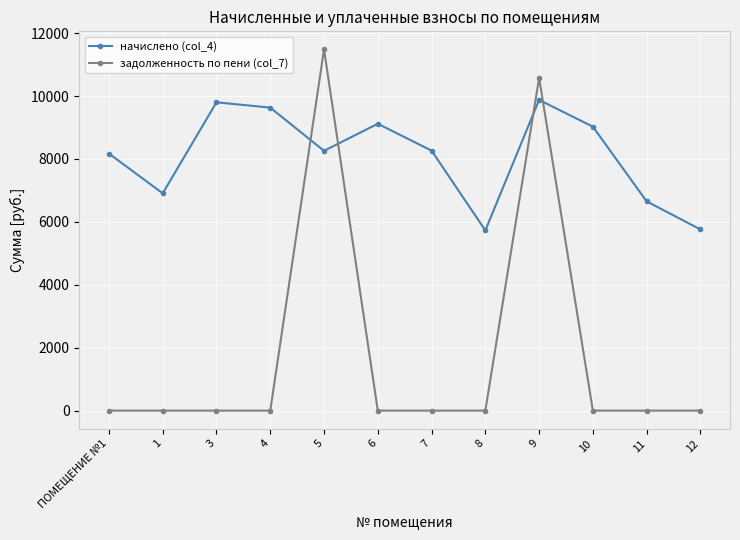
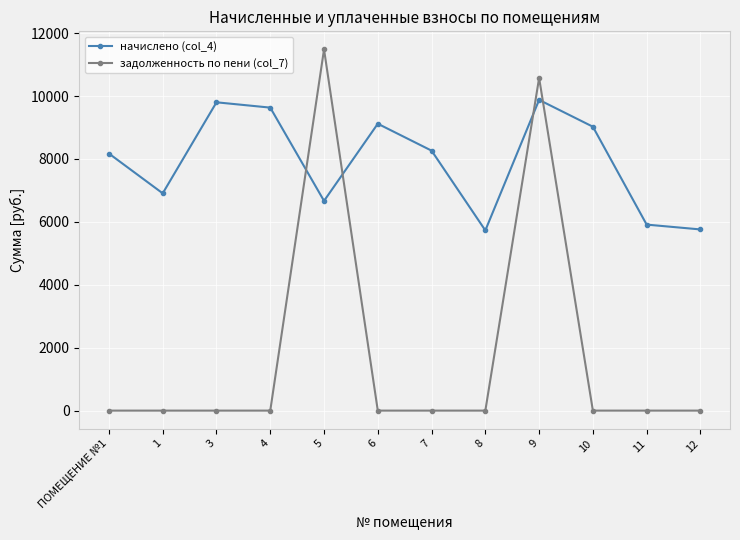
  {
    "начислено (col_4)": {
      "ПОМЕЩЕНИЕ №1": 8200,
      "1": 6900,
      "3": 9800,
      "4": 9600,
-     "5": 8300,
+     "5": 6700,
      "6": 9100,
      "7": 8300,
      "8": 5700,
      "9": 9900,
      "10": 9000,
-     "11": 6700,
+     "11": 5900,
      "12": 5800
    },
    "задолженность по пени (col_7)": {
      "ПОМЕЩЕНИЕ №1": 0,
      "1": 0,
      "3": 0,
      "4": 0,
      "5": 11500,
      "6": 0,
      "7": 0,
      "8": 0,
      "9": 10600,
      "10": 0,
      "11": 0,
      "12": 0
    }
  }
